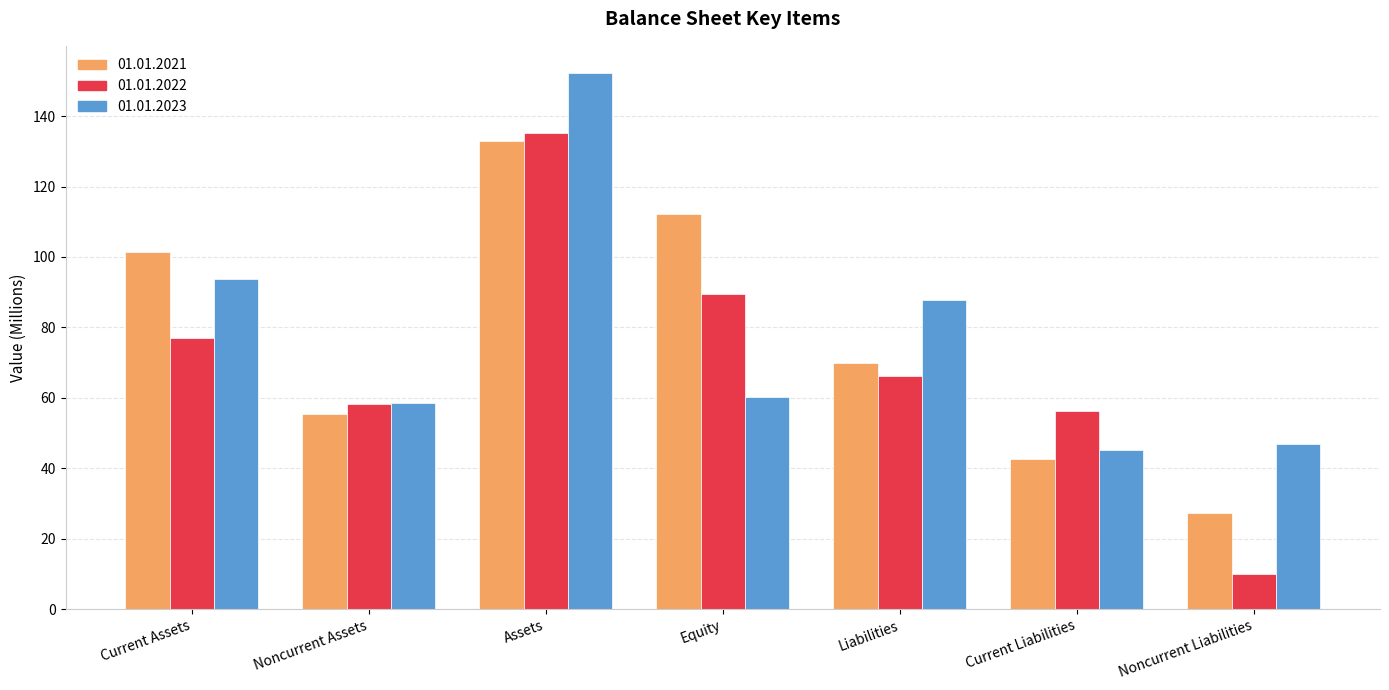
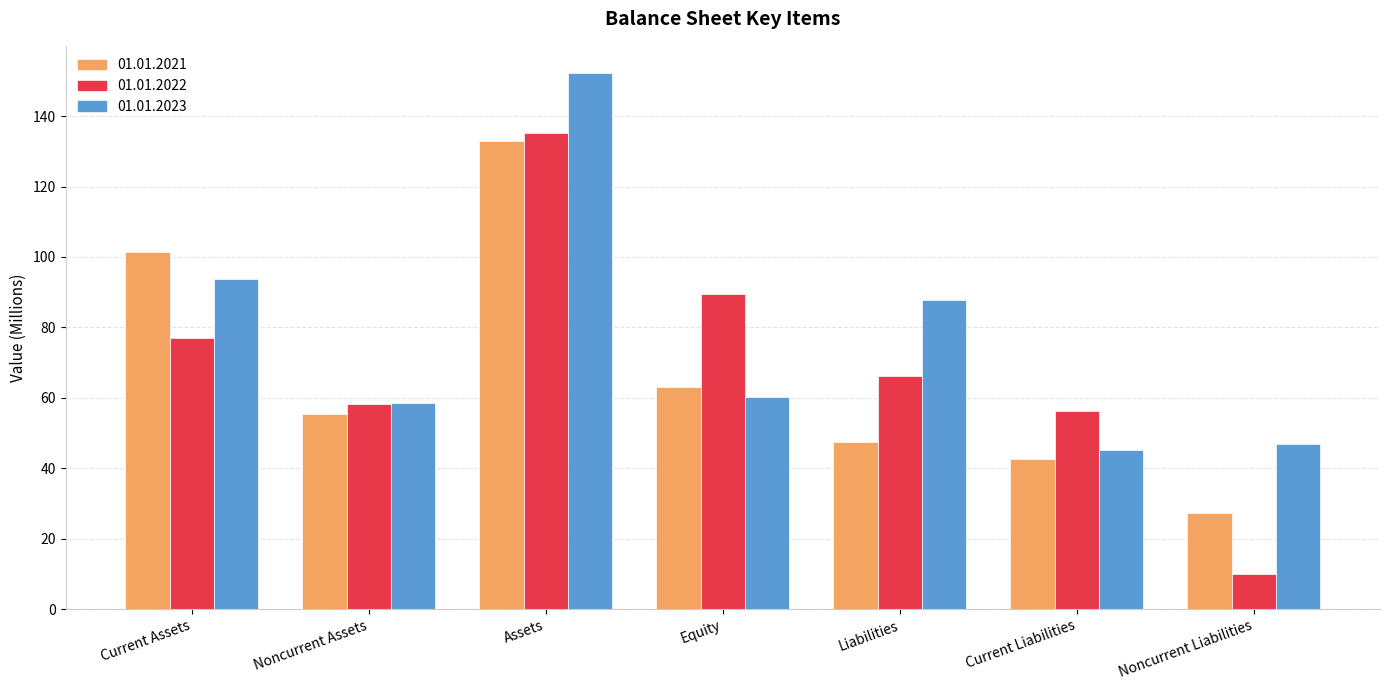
  {
    "01.01.2021": {
      "Current Assets": 101,
      "Noncurrent Assets": 55,
      "Assets": 133,
-     "Equity": 112,
-     "Liabilities": 70,
+     "Equity": 63,
+     "Liabilities": 48,
      "Current Liabilities": 43,
      "Noncurrent Liabilities": 27
    },
    "01.01.2022": {
      "Current Assets": 77,
      "Noncurrent Assets": 58,
      "Assets": 135,
      "Equity": 89,
      "Liabilities": 66,
      "Current Liabilities": 56,
      "Noncurrent Liabilities": 10
    },
    "01.01.2023": {
      "Current Assets": 94,
      "Noncurrent Assets": 59,
      "Assets": 152,
      "Equity": 60,
      "Liabilities": 88,
      "Current Liabilities": 45,
      "Noncurrent Liabilities": 47
    }
  }
